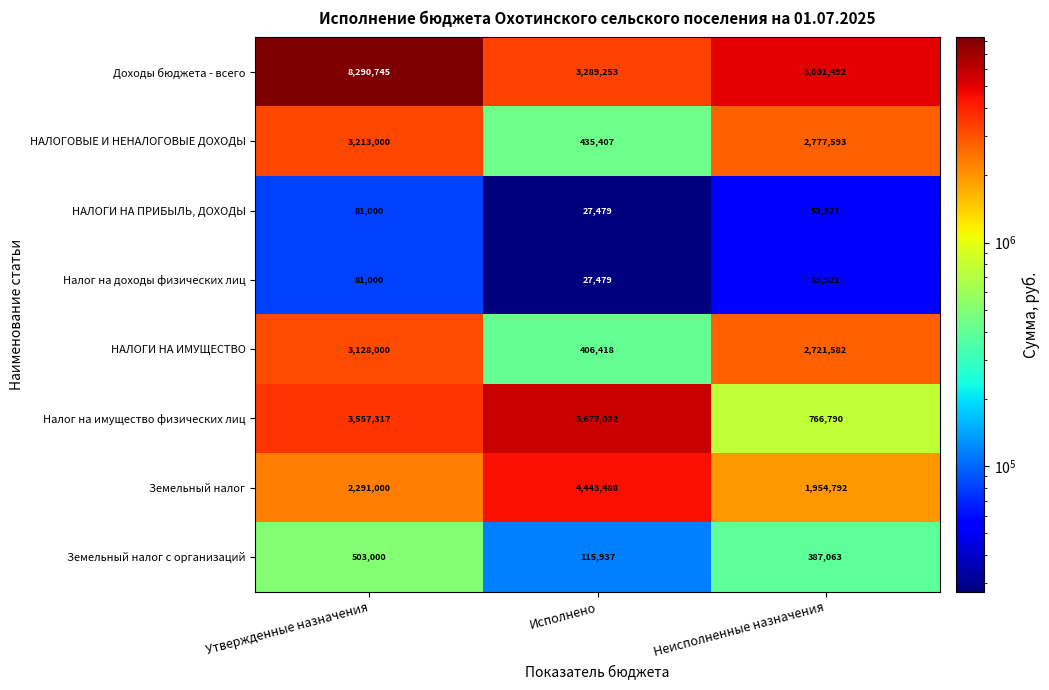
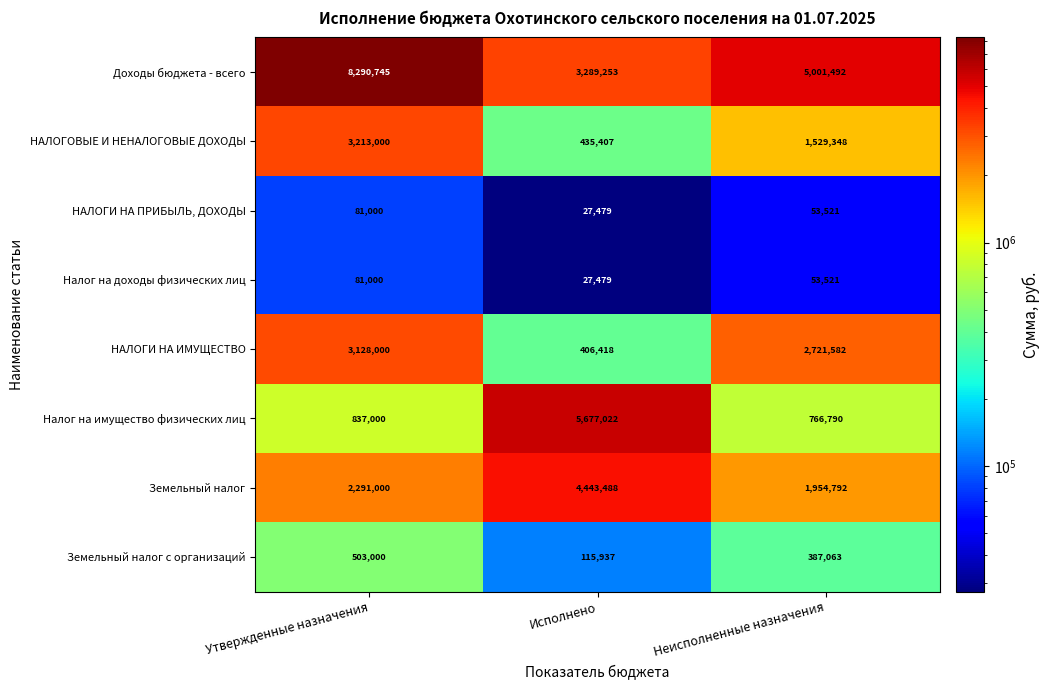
  {
    "Доходы бюджета - всего": {
      "Утвержденные назначения": "8,290,745",
      "Исполнено": "3,289,253",
      "Неисполненные назначения": "5,001,492"
    },
    "НАЛОГОВЫЕ И НЕНАЛОГОВЫЕ ДОХОДЫ": {
      "Утвержденные назначения": "3,213,000",
      "Исполнено": "435,407",
-     "Неисполненные назначения": "2,777,593"
+     "Неисполненные назначения": "1,529,348"
    },
    "НАЛОГИ НА ПРИБЫЛЬ, ДОХОДЫ": {
      "Утвержденные назначения": "81,000",
      "Исполнено": "27,479",
      "Неисполненные назначения": "53,521"
    },
    "Налог на доходы физических лиц": {
      "Утвержденные назначения": "81,000",
      "Исполнено": "27,479",
      "Неисполненные назначения": "53,521"
    },
    "НАЛОГИ НА ИМУЩЕСТВО": {
      "Утвержденные назначения": "3,128,000",
      "Исполнено": "406,418",
      "Неисполненные назначения": "2,721,582"
    },
    "Налог на имущество физических лиц": {
-     "Утвержденные назначения": "3,557,317",
+     "Утвержденные назначения": "837,000",
      "Исполнено": "5,677,022",
      "Неисполненные назначения": "766,790"
    },
    "Земельный налог": {
      "Утвержденные назначения": "2,291,000",
      "Исполнено": "4,443,488",
      "Неисполненные назначения": "1,954,792"
    },
    "Земельный налог с организаций": {
      "Утвержденные назначения": "503,000",
      "Исполнено": "115,937",
      "Неисполненные назначения": "387,063"
    }
  }
